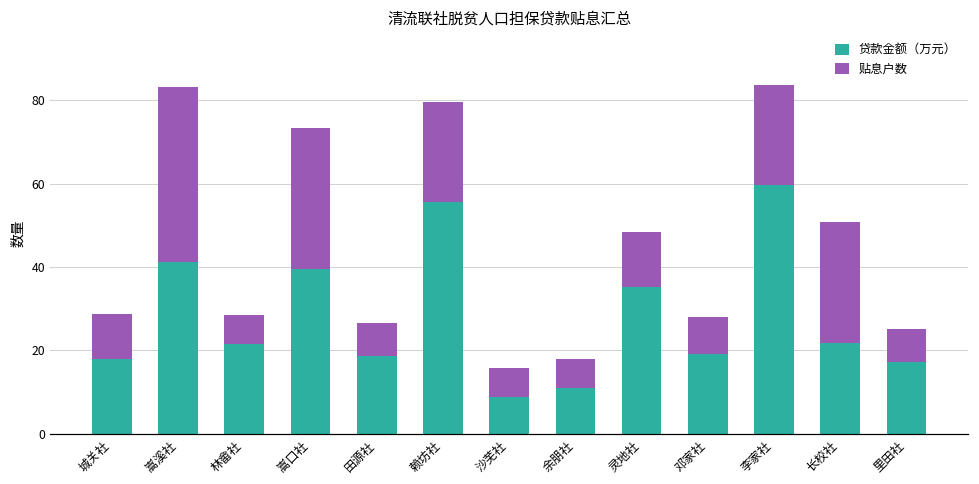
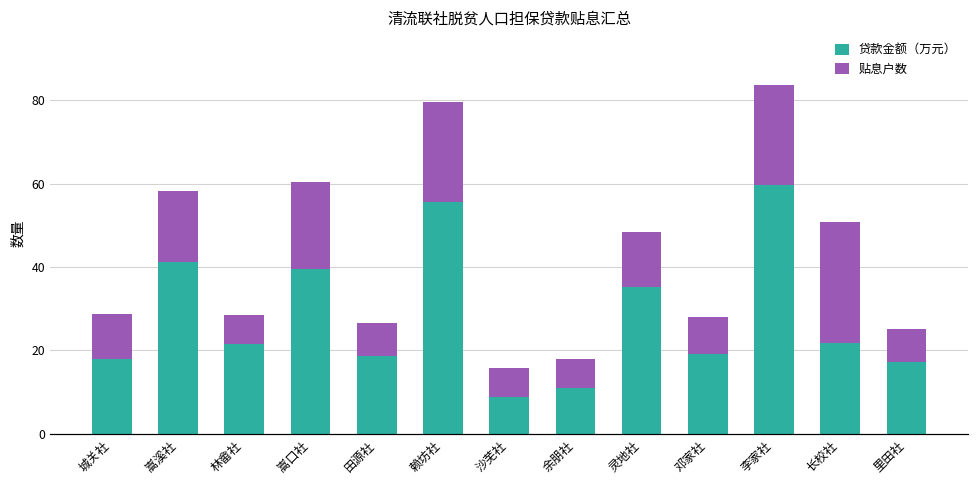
  {
    "贷款金额（万元）": {
      "城关社": 18,
      "嵩溪社": 41,
      "林畲社": 21,
      "嵩口社": 39,
      "田源社": 19,
      "赖坊社": 56,
      "沙芜社": 9,
      "余朋社": 11,
      "灵地社": 35,
      "邓家社": 19,
      "李家社": 60,
      "长校社": 22,
      "里田社": 17
    },
    "贴息户数": {
      "城关社": 11,
-     "嵩溪社": 42,
+     "嵩溪社": 17,
      "林畲社": 7,
-     "嵩口社": 34,
+     "嵩口社": 21,
      "田源社": 8,
      "赖坊社": 24,
      "沙芜社": 7,
      "余朋社": 7,
      "灵地社": 13,
      "邓家社": 9,
      "李家社": 24,
      "长校社": 29,
      "里田社": 8
    }
  }
